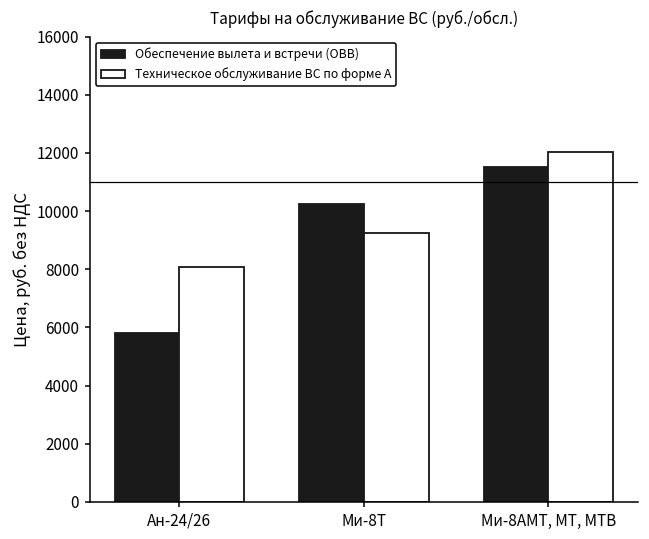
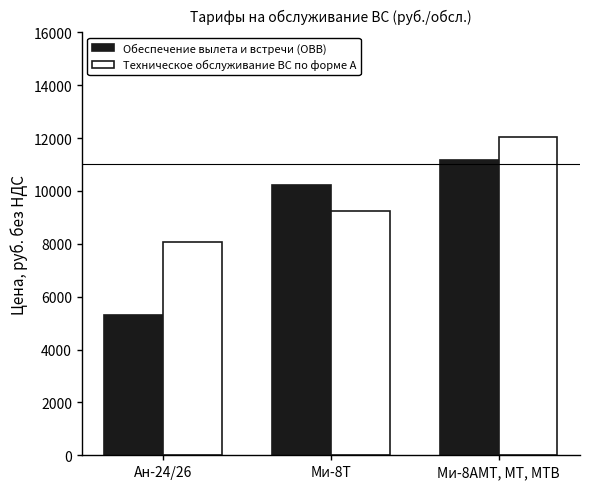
  {
    "Обеспечение вылета и встречи (ОВВ)": {
-     "Ан-24/26": 5800,
+     "Ан-24/26": 5300,
      "Ми-8Т": 10200,
-     "Ми-8АМТ, МТ, МТВ": 11500
+     "Ми-8АМТ, МТ, МТВ": 11200
    },
    "Техническое обслуживание ВС по форме А": {
      "Ан-24/26": 8100,
      "Ми-8Т": 9300,
      "Ми-8АМТ, МТ, МТВ": 12000
    }
  }
